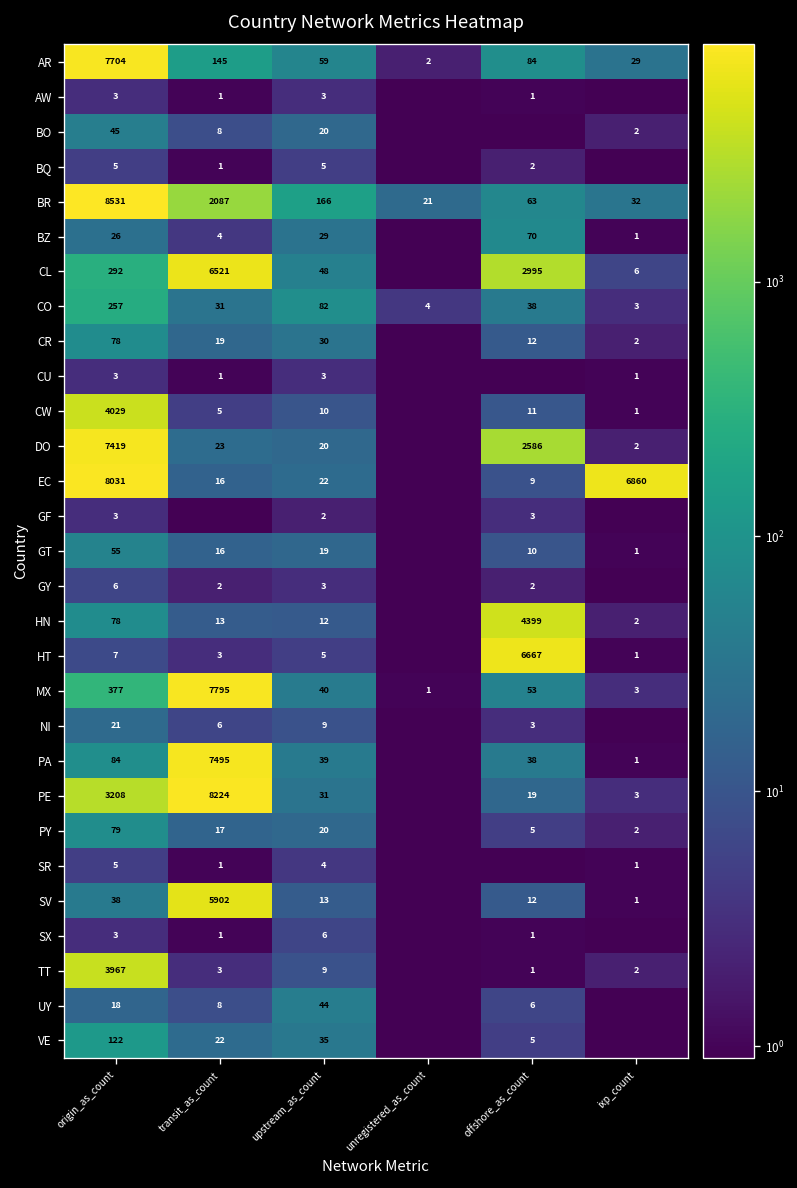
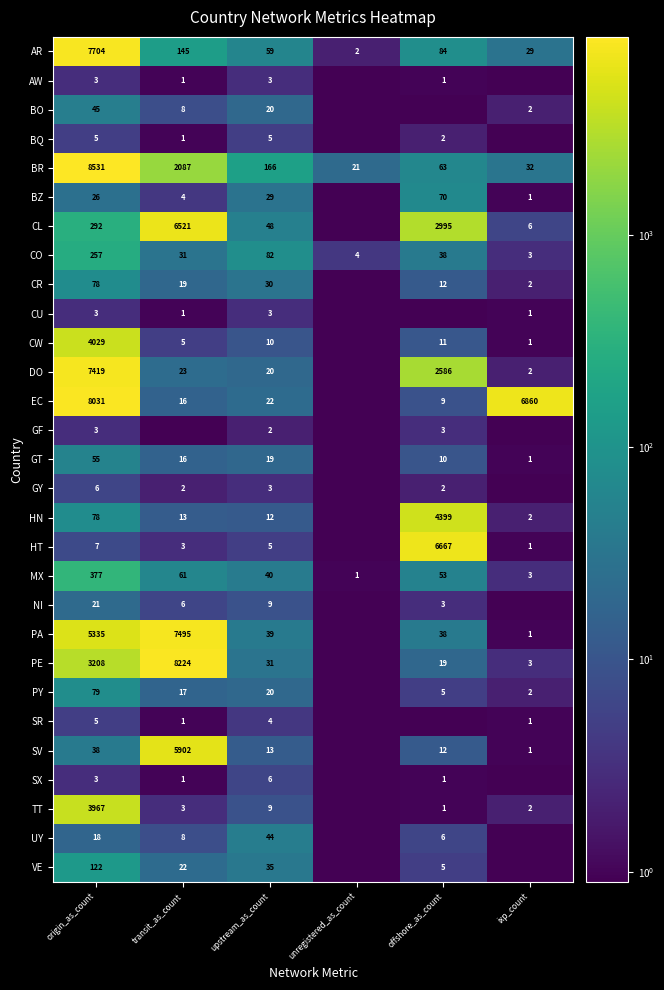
  {
    "AR": {
      "origin_as_count": 7704,
      "transit_as_count": 145,
      "upstream_as_count": 59,
      "unregistered_as_count": 2,
      "offshore_as_count": 84,
      "ixp_count": 29
    },
    "AW": {
      "origin_as_count": 3,
      "transit_as_count": 1,
      "upstream_as_count": 3,
      "offshore_as_count": 1
    },
    "BO": {
      "origin_as_count": 45,
      "transit_as_count": 8,
      "upstream_as_count": 20,
      "ixp_count": 2
    },
    "BQ": {
      "origin_as_count": 5,
      "transit_as_count": 1,
      "upstream_as_count": 5,
      "offshore_as_count": 2
    },
    "BR": {
      "origin_as_count": 8531,
      "transit_as_count": 2087,
      "upstream_as_count": 166,
      "unregistered_as_count": 21,
      "offshore_as_count": 63,
      "ixp_count": 32
    },
    "BZ": {
      "origin_as_count": 26,
      "transit_as_count": 4,
      "upstream_as_count": 29,
      "offshore_as_count": 70,
      "ixp_count": 1
    },
    "CL": {
      "origin_as_count": 292,
      "transit_as_count": 6521,
      "upstream_as_count": 48,
      "offshore_as_count": 2995,
      "ixp_count": 6
    },
    "CO": {
      "origin_as_count": 257,
      "transit_as_count": 31,
      "upstream_as_count": 82,
      "unregistered_as_count": 4,
      "offshore_as_count": 38,
      "ixp_count": 3
    },
    "CR": {
      "origin_as_count": 78,
      "transit_as_count": 19,
      "upstream_as_count": 30,
      "offshore_as_count": 12,
      "ixp_count": 2
    },
    "CU": {
      "origin_as_count": 3,
      "transit_as_count": 1,
      "upstream_as_count": 3,
      "ixp_count": 1
    },
    "CW": {
      "origin_as_count": 4029,
      "transit_as_count": 5,
      "upstream_as_count": 10,
      "offshore_as_count": 11,
      "ixp_count": 1
    },
    "DO": {
      "origin_as_count": 7419,
      "transit_as_count": 23,
      "upstream_as_count": 20,
      "offshore_as_count": 2586,
      "ixp_count": 2
    },
    "EC": {
      "origin_as_count": 8031,
      "transit_as_count": 16,
      "upstream_as_count": 22,
      "offshore_as_count": 9,
      "ixp_count": 6860
    },
    "GF": {
      "origin_as_count": 3,
      "upstream_as_count": 2,
      "offshore_as_count": 3
    },
    "GT": {
      "origin_as_count": 55,
      "transit_as_count": 16,
      "upstream_as_count": 19,
      "offshore_as_count": 10,
      "ixp_count": 1
    },
    "GY": {
      "origin_as_count": 6,
      "transit_as_count": 2,
      "upstream_as_count": 3,
      "offshore_as_count": 2
    },
    "HN": {
      "origin_as_count": 78,
      "transit_as_count": 13,
      "upstream_as_count": 12,
      "offshore_as_count": 4399,
      "ixp_count": 2
    },
    "HT": {
      "origin_as_count": 7,
      "transit_as_count": 3,
      "upstream_as_count": 5,
      "offshore_as_count": 6667,
      "ixp_count": 1
    },
    "MX": {
      "origin_as_count": 377,
-     "transit_as_count": 7795,
+     "transit_as_count": 61,
      "upstream_as_count": 40,
      "unregistered_as_count": 1,
      "offshore_as_count": 53,
      "ixp_count": 3
    },
    "NI": {
      "origin_as_count": 21,
      "transit_as_count": 6,
      "upstream_as_count": 9,
      "offshore_as_count": 3
    },
    "PA": {
-     "origin_as_count": 84,
+     "origin_as_count": 5335,
      "transit_as_count": 7495,
      "upstream_as_count": 39,
      "offshore_as_count": 38,
      "ixp_count": 1
    },
    "PE": {
      "origin_as_count": 3208,
      "transit_as_count": 8224,
      "upstream_as_count": 31,
      "offshore_as_count": 19,
      "ixp_count": 3
    },
    "PY": {
      "origin_as_count": 79,
      "transit_as_count": 17,
      "upstream_as_count": 20,
      "offshore_as_count": 5,
      "ixp_count": 2
    },
    "SR": {
      "origin_as_count": 5,
      "transit_as_count": 1,
      "upstream_as_count": 4,
      "ixp_count": 1
    },
    "SV": {
      "origin_as_count": 38,
      "transit_as_count": 5902,
      "upstream_as_count": 13,
      "offshore_as_count": 12,
      "ixp_count": 1
    },
    "SX": {
      "origin_as_count": 3,
      "transit_as_count": 1,
      "upstream_as_count": 6,
      "offshore_as_count": 1
    },
    "TT": {
      "origin_as_count": 3967,
      "transit_as_count": 3,
      "upstream_as_count": 9,
      "offshore_as_count": 1,
      "ixp_count": 2
    },
    "UY": {
      "origin_as_count": 18,
      "transit_as_count": 8,
      "upstream_as_count": 44,
      "offshore_as_count": 6
    },
    "VE": {
      "origin_as_count": 122,
      "transit_as_count": 22,
      "upstream_as_count": 35,
      "offshore_as_count": 5
    }
  }
